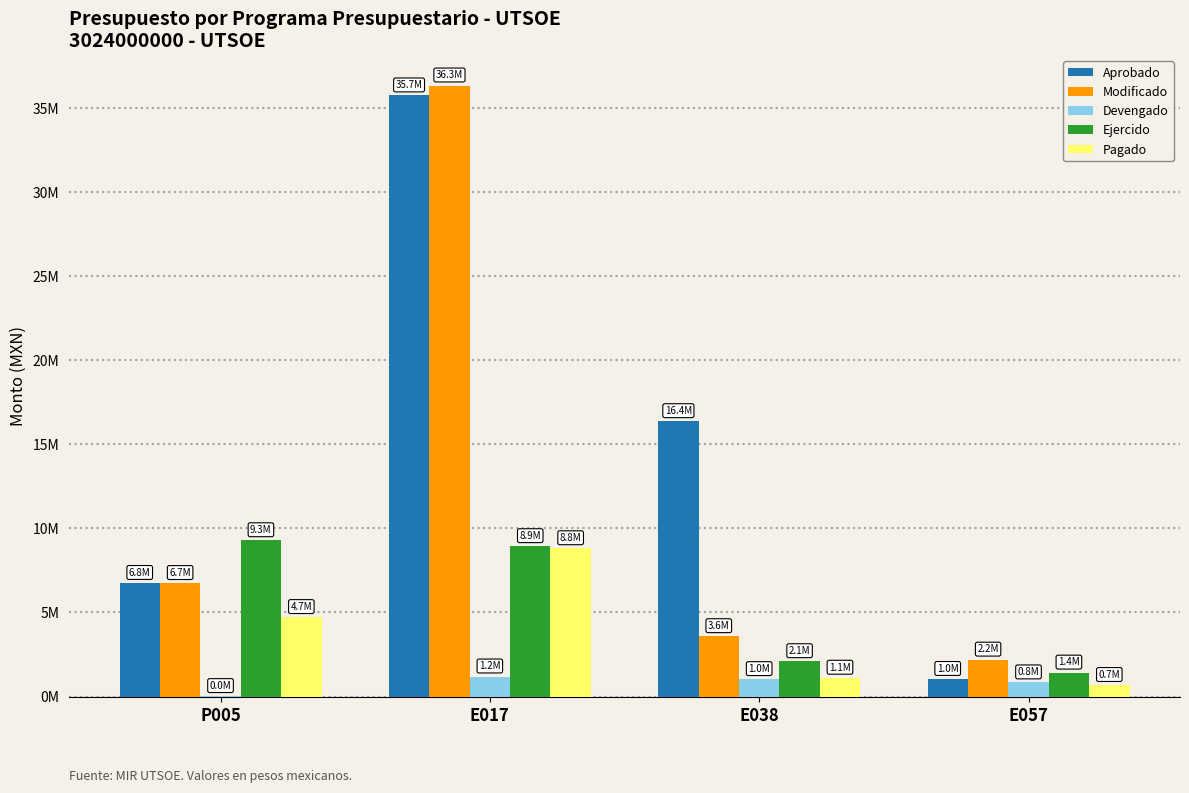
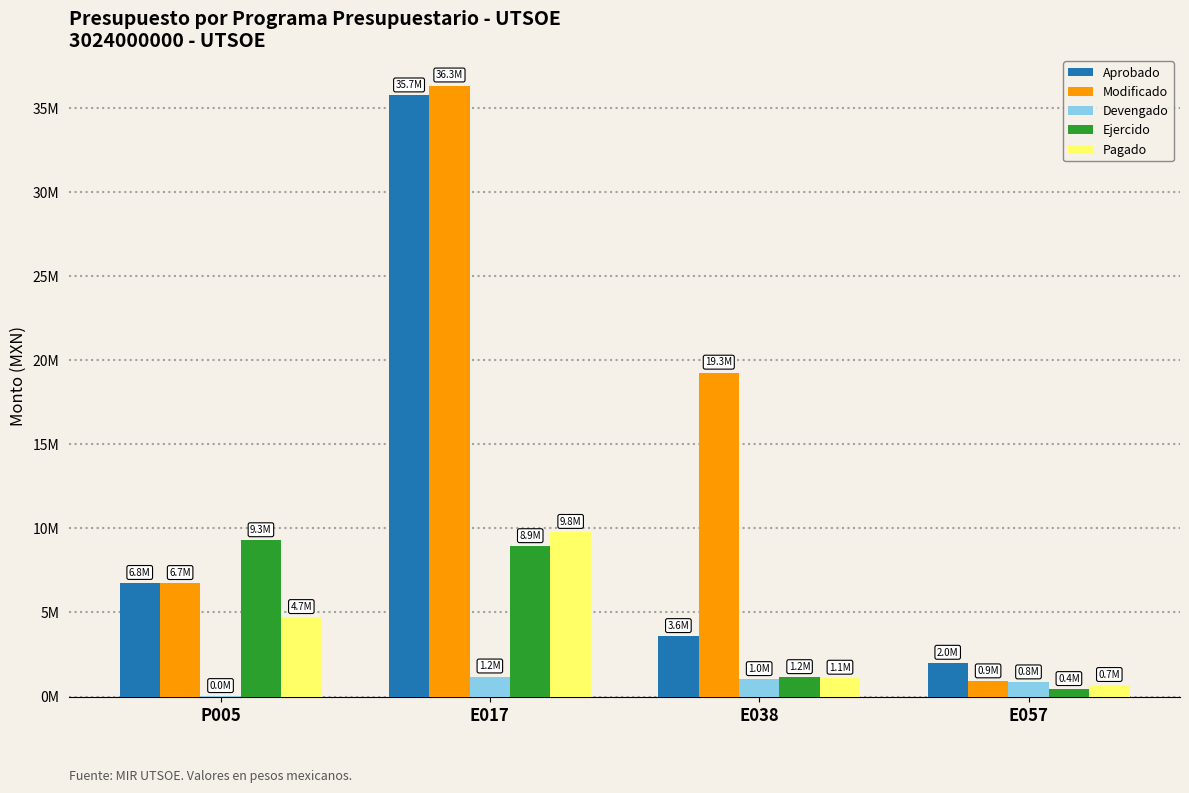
  {
    "Aprobado": {
-     "E038": "16.4M",
-     "E057": "1.0M"
+     "E038": "3.6M",
+     "E057": "2.0M"
    },
    "Modificado": {
-     "E038": "3.6M",
-     "E057": "2.2M"
+     "E038": "19.3M",
+     "E057": "0.9M"
    },
    "Ejercido": {
-     "E038": "2.1M",
-     "E057": "1.4M"
+     "E038": "1.2M",
+     "E057": "0.4M"
    },
    "Pagado": {
-     "E017": "8.8M"
+     "E017": "9.8M"
    }
  }
